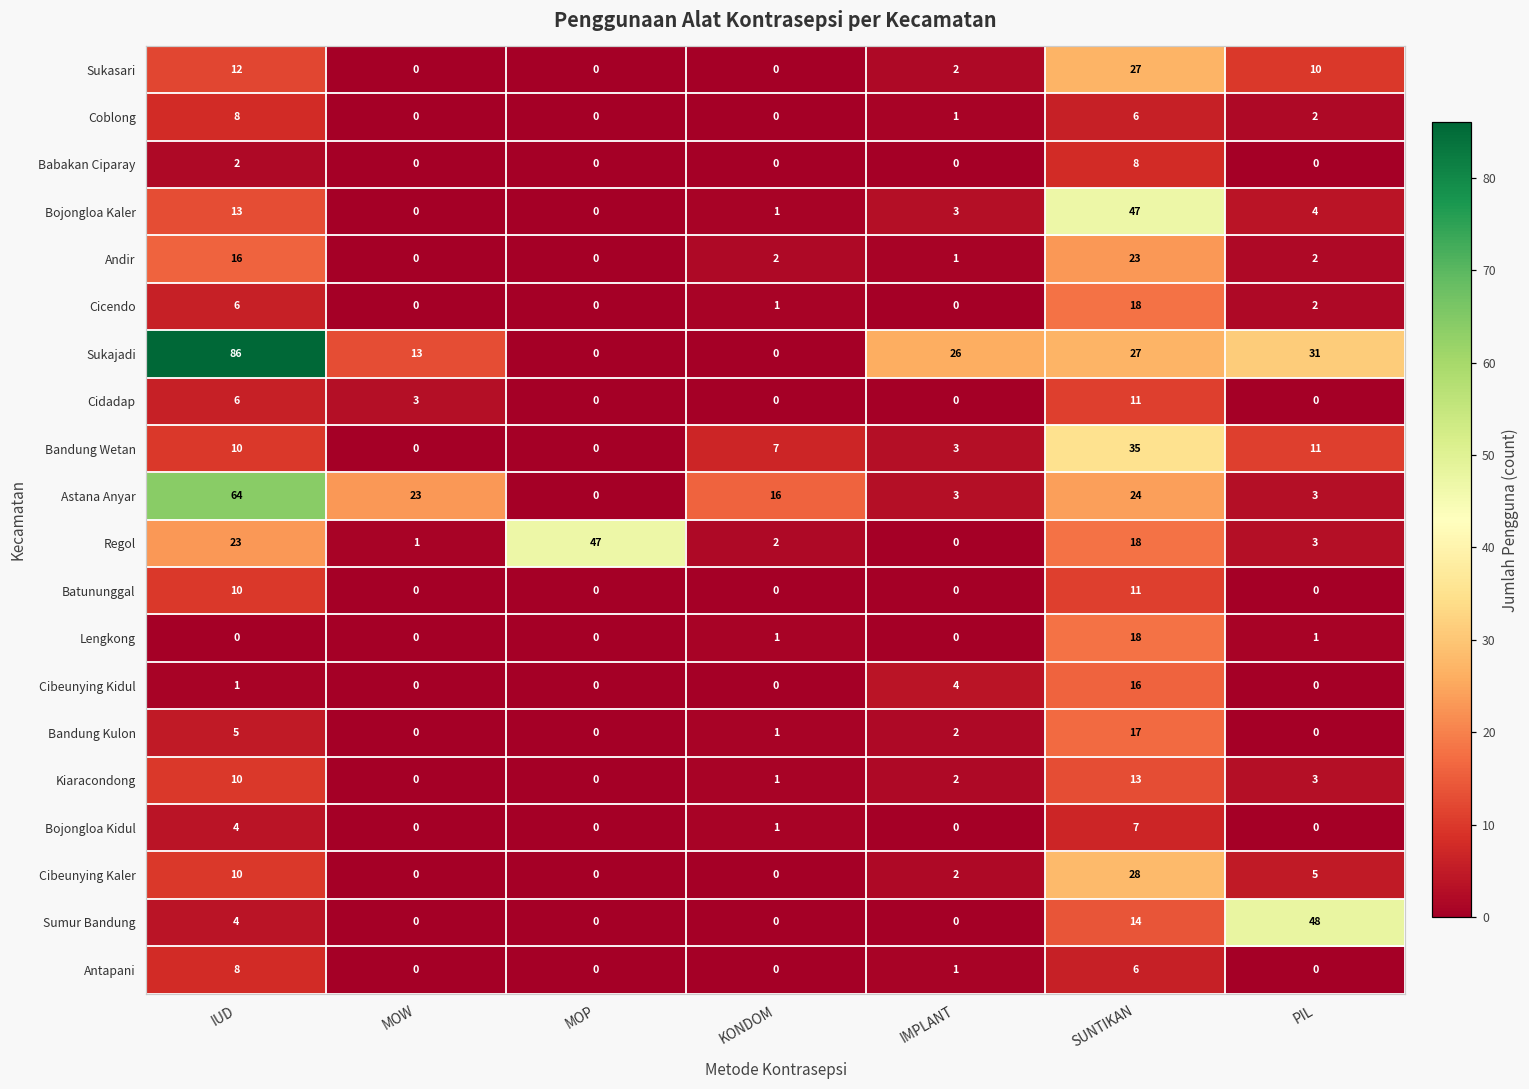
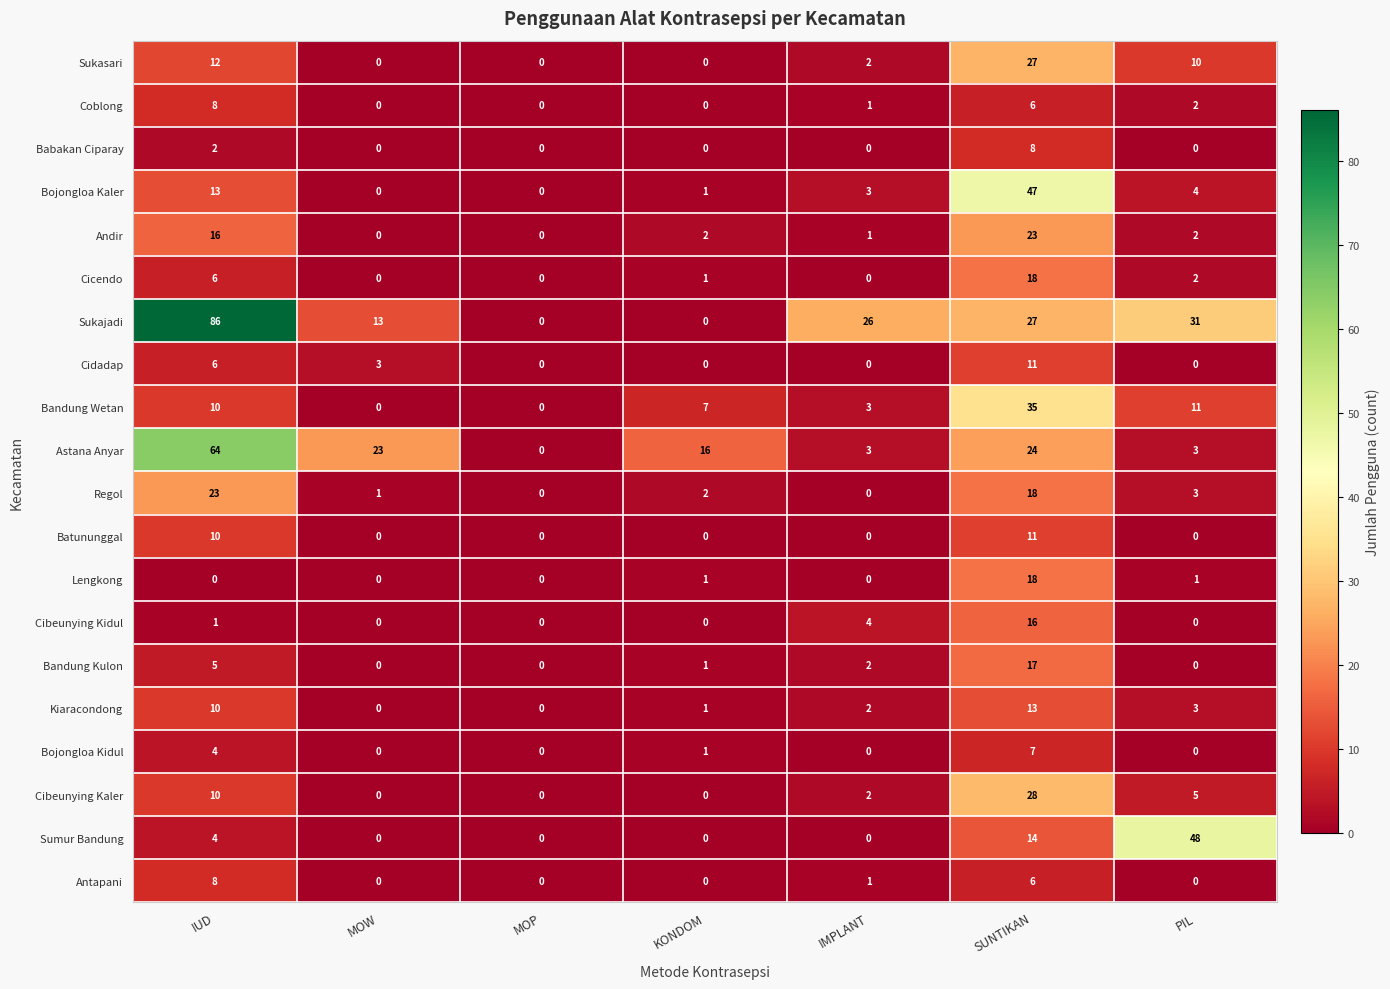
  {
    "Sukasari": {
      "IUD": 12,
      "MOW": 0,
      "MOP": 0,
      "KONDOM": 0,
      "IMPLANT": 2,
      "SUNTIKAN": 27,
      "PIL": 10
    },
    "Coblong": {
      "IUD": 8,
      "MOW": 0,
      "MOP": 0,
      "KONDOM": 0,
      "IMPLANT": 1,
      "SUNTIKAN": 6,
      "PIL": 2
    },
    "Babakan Ciparay": {
      "IUD": 2,
      "MOW": 0,
      "MOP": 0,
      "KONDOM": 0,
      "IMPLANT": 0,
      "SUNTIKAN": 8,
      "PIL": 0
    },
    "Bojongloa Kaler": {
      "IUD": 13,
      "MOW": 0,
      "MOP": 0,
      "KONDOM": 1,
      "IMPLANT": 3,
      "SUNTIKAN": 47,
      "PIL": 4
    },
    "Andir": {
      "IUD": 16,
      "MOW": 0,
      "MOP": 0,
      "KONDOM": 2,
      "IMPLANT": 1,
      "SUNTIKAN": 23,
      "PIL": 2
    },
    "Cicendo": {
      "IUD": 6,
      "MOW": 0,
      "MOP": 0,
      "KONDOM": 1,
      "IMPLANT": 0,
      "SUNTIKAN": 18,
      "PIL": 2
    },
    "Sukajadi": {
      "IUD": 86,
      "MOW": 13,
      "MOP": 0,
      "KONDOM": 0,
      "IMPLANT": 26,
      "SUNTIKAN": 27,
      "PIL": 31
    },
    "Cidadap": {
      "IUD": 6,
      "MOW": 3,
      "MOP": 0,
      "KONDOM": 0,
      "IMPLANT": 0,
      "SUNTIKAN": 11,
      "PIL": 0
    },
    "Bandung Wetan": {
      "IUD": 10,
      "MOW": 0,
      "MOP": 0,
      "KONDOM": 7,
      "IMPLANT": 3,
      "SUNTIKAN": 35,
      "PIL": 11
    },
    "Astana Anyar": {
      "IUD": 64,
      "MOW": 23,
      "MOP": 0,
      "KONDOM": 16,
      "IMPLANT": 3,
      "SUNTIKAN": 24,
      "PIL": 3
    },
    "Regol": {
      "IUD": 23,
      "MOW": 1,
-     "MOP": 47,
+     "MOP": 0,
      "KONDOM": 2,
      "IMPLANT": 0,
      "SUNTIKAN": 18,
      "PIL": 3
    },
    "Batununggal": {
      "IUD": 10,
      "MOW": 0,
      "MOP": 0,
      "KONDOM": 0,
      "IMPLANT": 0,
      "SUNTIKAN": 11,
      "PIL": 0
    },
    "Lengkong": {
      "IUD": 0,
      "MOW": 0,
      "MOP": 0,
      "KONDOM": 1,
      "IMPLANT": 0,
      "SUNTIKAN": 18,
      "PIL": 1
    },
    "Cibeunying Kidul": {
      "IUD": 1,
      "MOW": 0,
      "MOP": 0,
      "KONDOM": 0,
      "IMPLANT": 4,
      "SUNTIKAN": 16,
      "PIL": 0
    },
    "Bandung Kulon": {
      "IUD": 5,
      "MOW": 0,
      "MOP": 0,
      "KONDOM": 1,
      "IMPLANT": 2,
      "SUNTIKAN": 17,
      "PIL": 0
    },
    "Kiaracondong": {
      "IUD": 10,
      "MOW": 0,
      "MOP": 0,
      "KONDOM": 1,
      "IMPLANT": 2,
      "SUNTIKAN": 13,
      "PIL": 3
    },
    "Bojongloa Kidul": {
      "IUD": 4,
      "MOW": 0,
      "MOP": 0,
      "KONDOM": 1,
      "IMPLANT": 0,
      "SUNTIKAN": 7,
      "PIL": 0
    },
    "Cibeunying Kaler": {
      "IUD": 10,
      "MOW": 0,
      "MOP": 0,
      "KONDOM": 0,
      "IMPLANT": 2,
      "SUNTIKAN": 28,
      "PIL": 5
    },
    "Sumur Bandung": {
      "IUD": 4,
      "MOW": 0,
      "MOP": 0,
      "KONDOM": 0,
      "IMPLANT": 0,
      "SUNTIKAN": 14,
      "PIL": 48
    },
    "Antapani": {
      "IUD": 8,
      "MOW": 0,
      "MOP": 0,
      "KONDOM": 0,
      "IMPLANT": 1,
      "SUNTIKAN": 6,
      "PIL": 0
    }
  }
